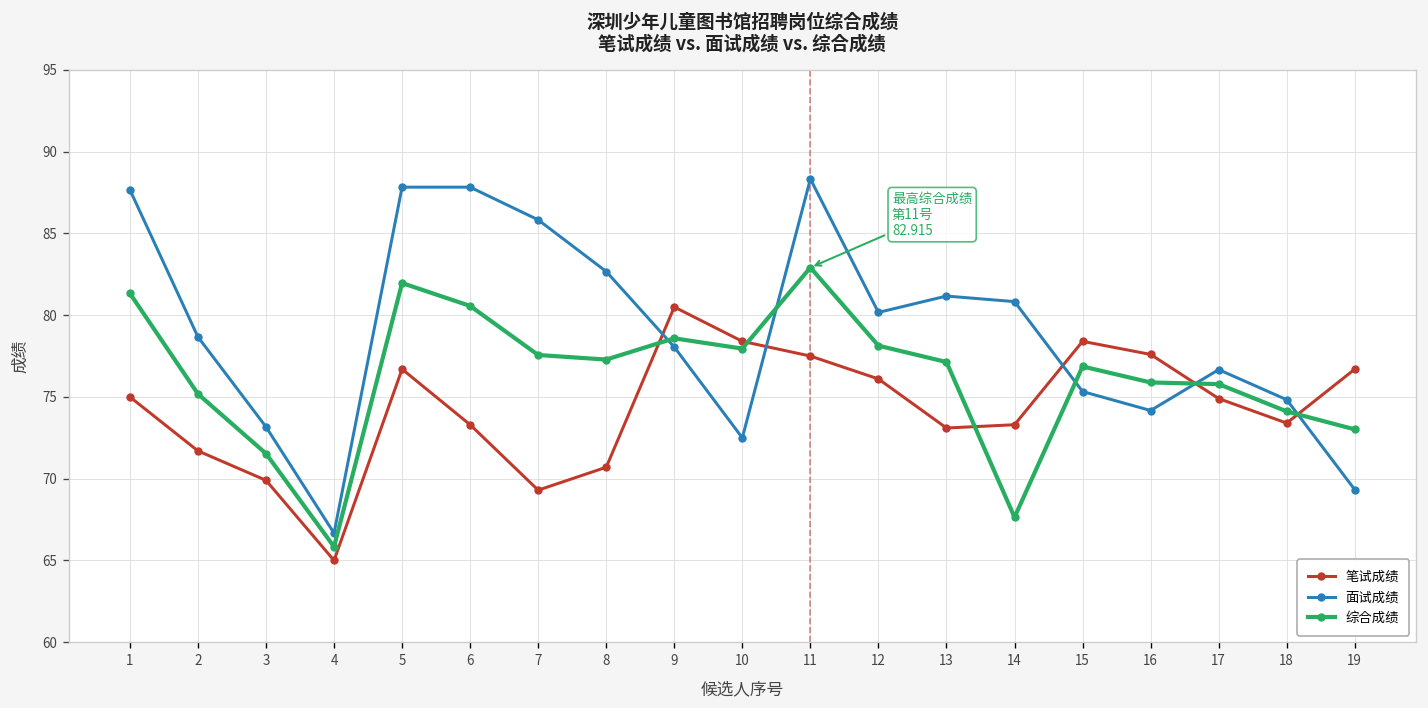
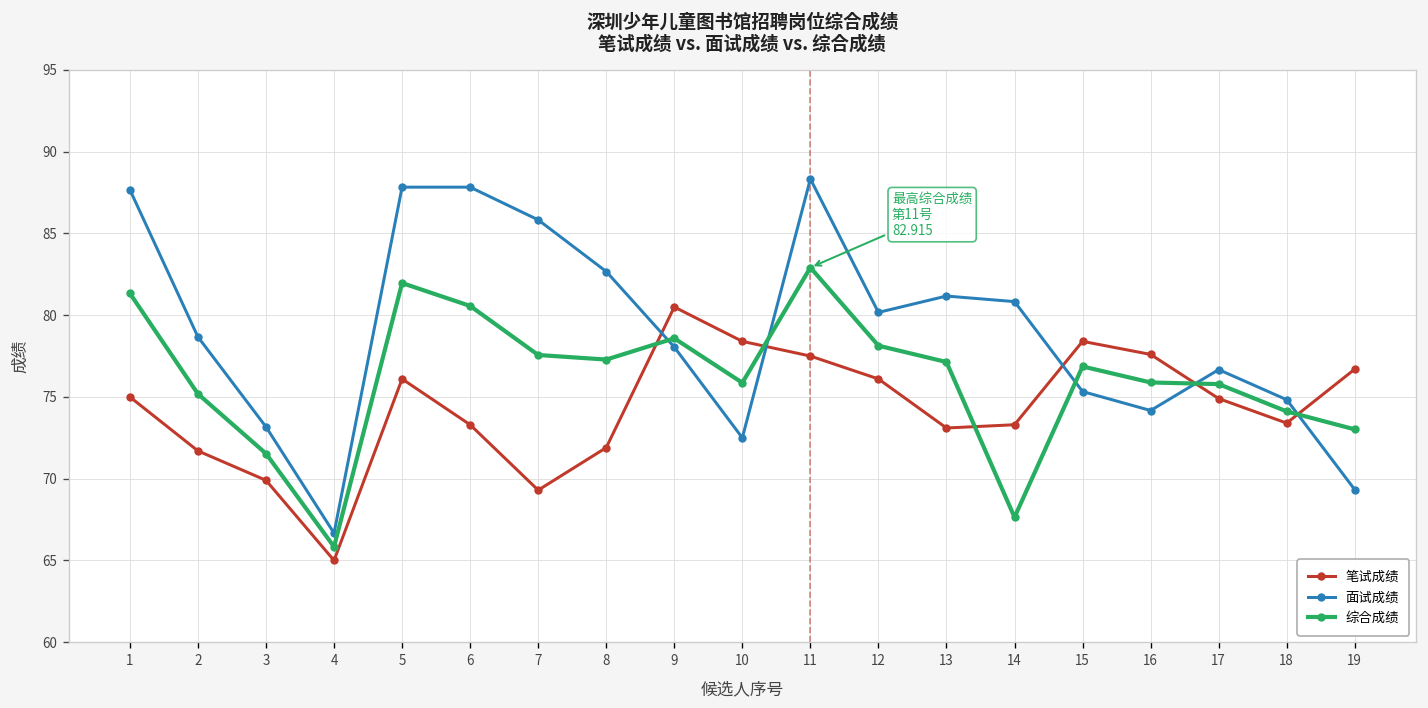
  {
    "笔试成绩": {
      "1": 75.0,
      "2": 71.7,
      "3": 69.9,
      "4": 65.0,
-     "5": 76.7,
+     "5": 76.1,
      "6": 73.3,
      "7": 69.3,
-     "8": 70.7,
+     "8": 71.9,
      "9": 80.5,
      "10": 78.4,
      "11": 77.5,
      "12": 76.1,
      "13": 73.1,
      "14": 73.3,
      "15": 78.4,
      "16": 77.6,
      "17": 74.9,
      "18": 73.4,
      "19": 76.7
    },
    "面试成绩": {
      "1": 87.7,
      "2": 78.7,
      "3": 73.2,
      "4": 66.7,
      "5": 87.8,
      "6": 87.8,
      "7": 85.8,
      "8": 82.7,
      "9": 78.1,
      "10": 72.5,
      "11": 88.3,
      "12": 80.2,
      "13": 81.2,
      "14": 80.8,
      "15": 75.3,
      "16": 74.2,
      "17": 76.7,
      "18": 74.8,
      "19": 69.3
    },
    "综合成绩": {
      "1": 81.3,
      "2": 75.2,
      "3": 71.5,
      "4": 65.8,
      "5": 82.0,
      "6": 80.6,
      "7": 77.6,
      "8": 77.3,
      "9": 78.6,
-     "10": 78.0,
+     "10": 75.9,
      "12": 78.1,
      "13": 77.1,
      "14": 67.6,
      "15": 76.9,
      "16": 75.9,
      "17": 75.8,
      "18": 74.1,
      "19": 73.0
    }
  }
